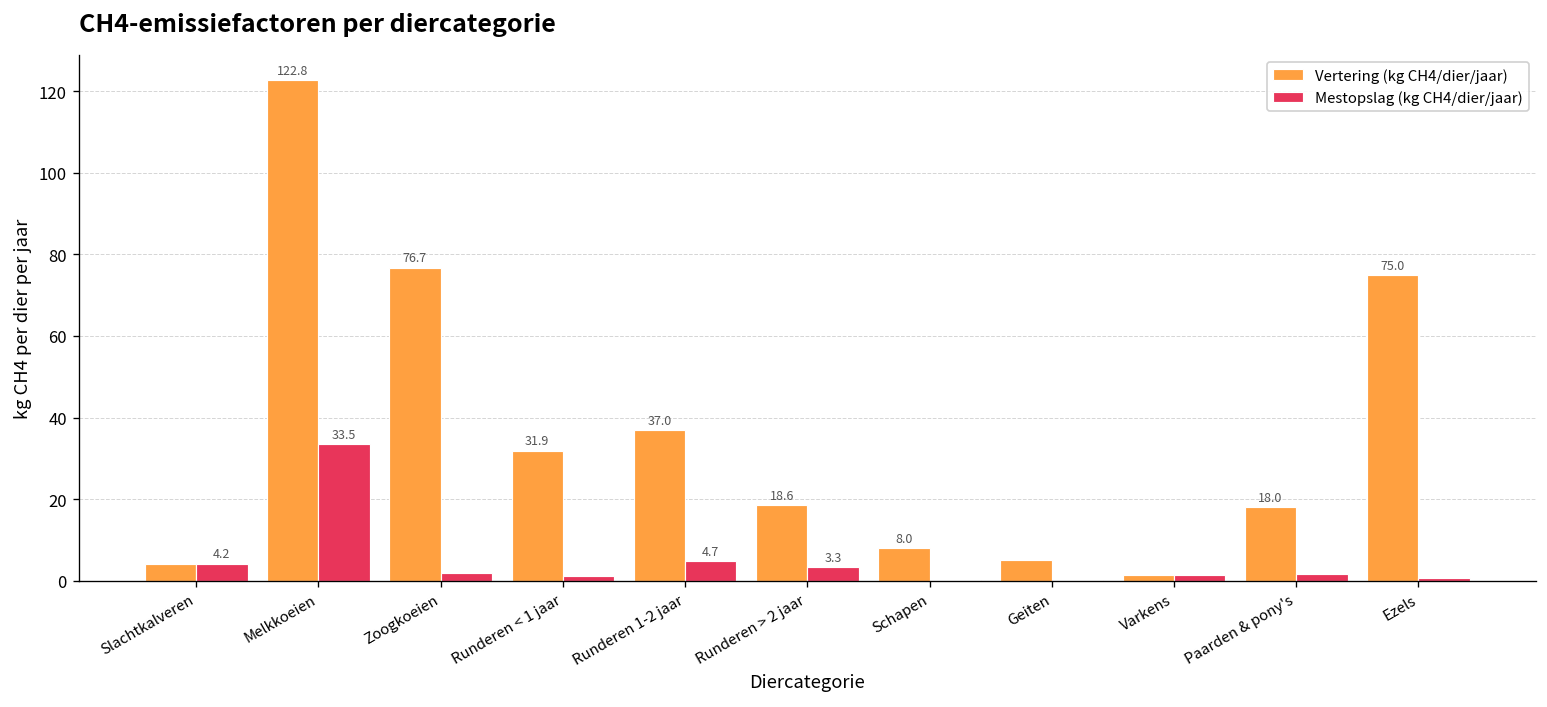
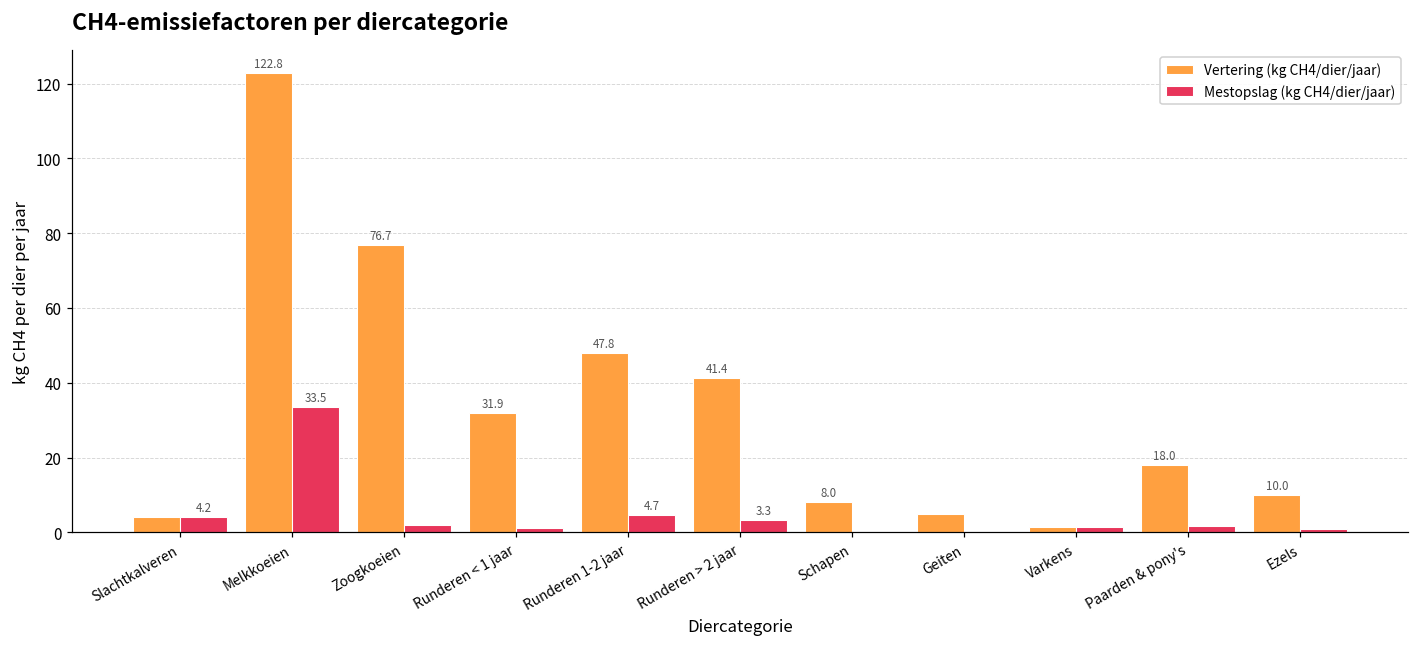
  {
    "Vertering (kg CH4/dier/jaar)": {
      "Melkkoeien": 122.8,
      "Zoogkoeien": 76.7,
      "Runderen < 1 jaar": 31.9,
-     "Runderen 1-2 jaar": 37.0,
-     "Runderen > 2 jaar": 18.6,
+     "Runderen 1-2 jaar": 47.8,
+     "Runderen > 2 jaar": 41.4,
      "Schapen": 8.0,
      "Paarden & pony's": 18.0,
-     "Ezels": 75.0
+     "Ezels": 10.0
    },
    "Mestopslag (kg CH4/dier/jaar)": {
      "Slachtkalveren": 4.2,
      "Melkkoeien": 33.5,
      "Runderen 1-2 jaar": 4.7,
      "Runderen > 2 jaar": 3.3
    }
  }
